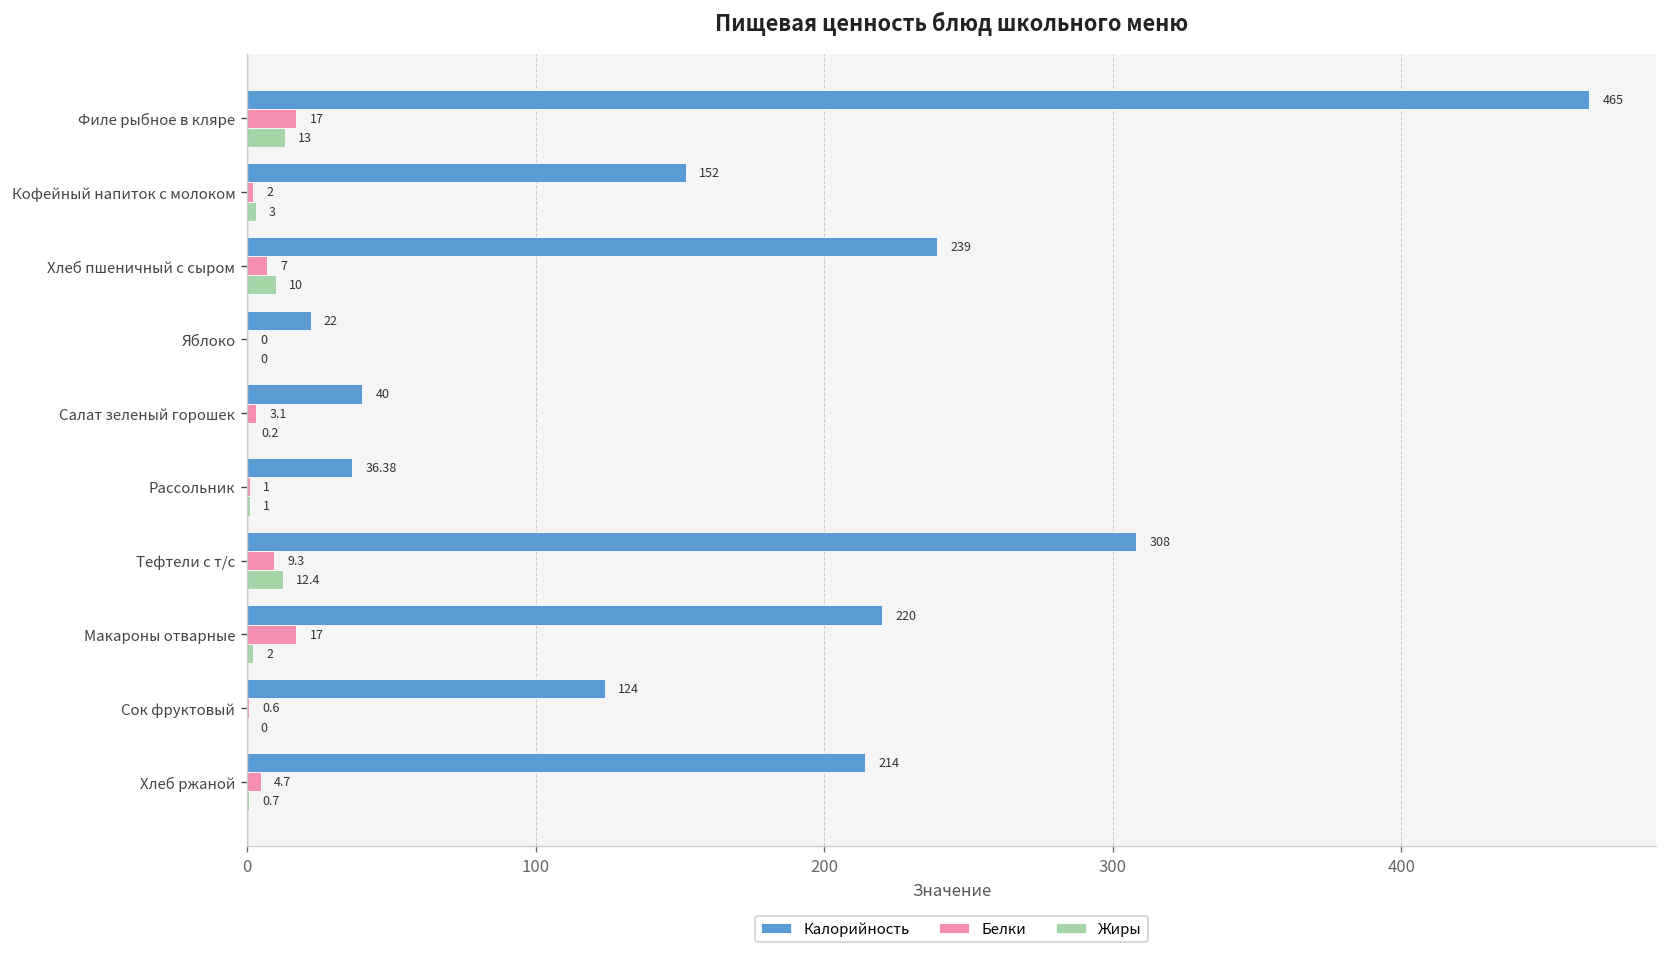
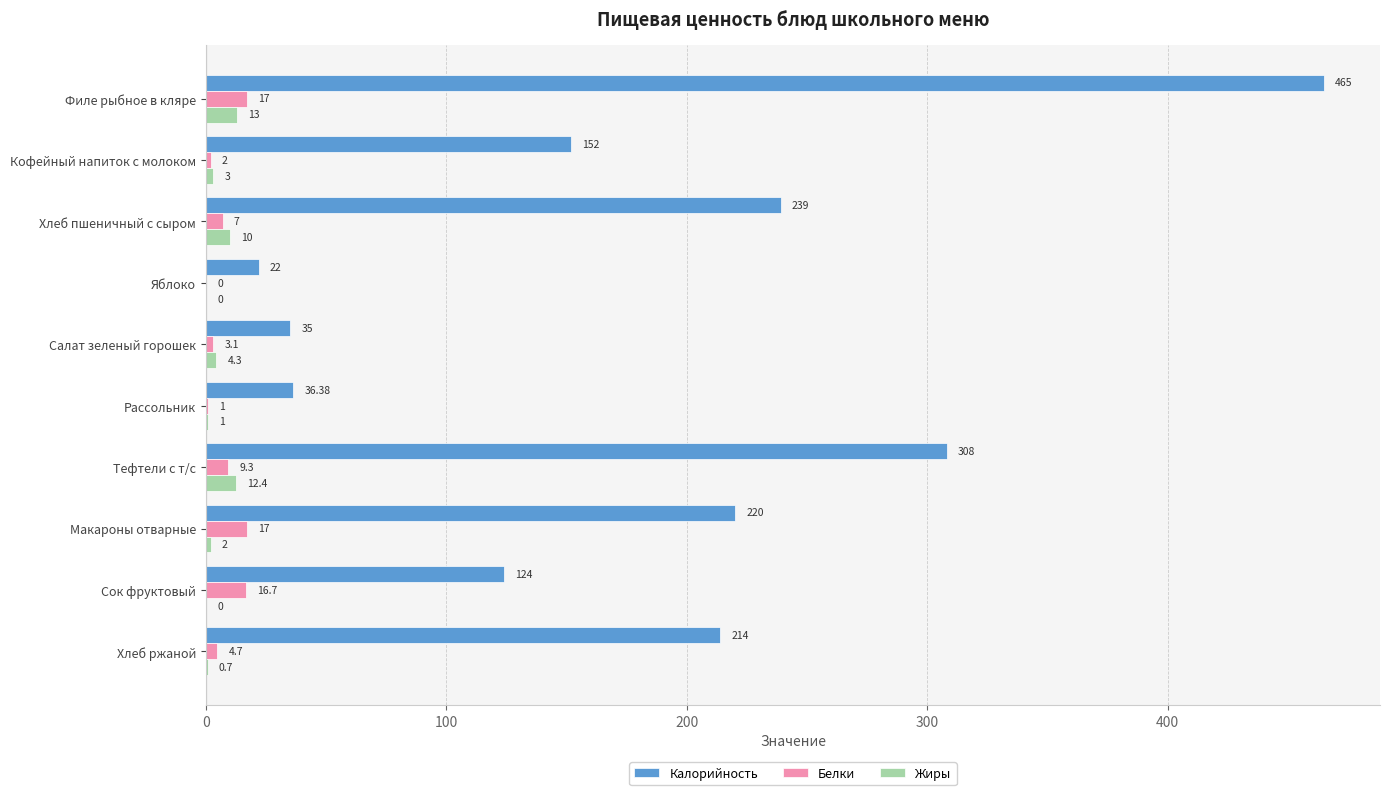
  {
    "Калорийность": {
      "Филе рыбное в кляре": 465,
      "Кофейный напиток с молоком": 152,
      "Хлеб пшеничный с сыром": 239,
      "Яблоко": 22,
-     "Салат зеленый горошек": 40,
+     "Салат зеленый горошек": 35,
      "Рассольник": 36.38,
      "Тефтели с т/с": 308,
      "Макароны отварные": 220,
      "Сок фруктовый": 124,
      "Хлеб ржаной": 214
    },
    "Белки": {
      "Филе рыбное в кляре": 17,
      "Кофейный напиток с молоком": 2,
      "Хлеб пшеничный с сыром": 7,
      "Яблоко": 0,
      "Салат зеленый горошек": 3.1,
      "Рассольник": 1,
      "Тефтели с т/с": 9.3,
      "Макароны отварные": 17,
-     "Сок фруктовый": 0.6,
+     "Сок фруктовый": 16.7,
      "Хлеб ржаной": 4.7
    },
    "Жиры": {
      "Филе рыбное в кляре": 13,
      "Кофейный напиток с молоком": 3,
      "Хлеб пшеничный с сыром": 10,
      "Яблоко": 0,
-     "Салат зеленый горошек": 0.2,
+     "Салат зеленый горошек": 4.3,
      "Рассольник": 1,
      "Тефтели с т/с": 12.4,
      "Макароны отварные": 2,
      "Сок фруктовый": 0,
      "Хлеб ржаной": 0.7
    }
  }
